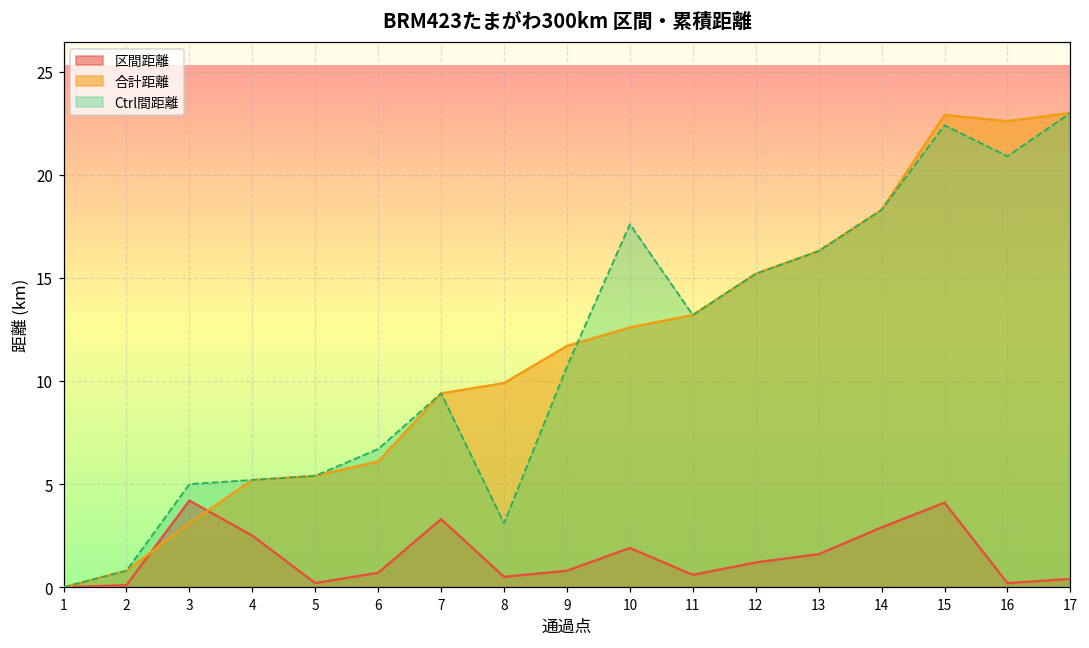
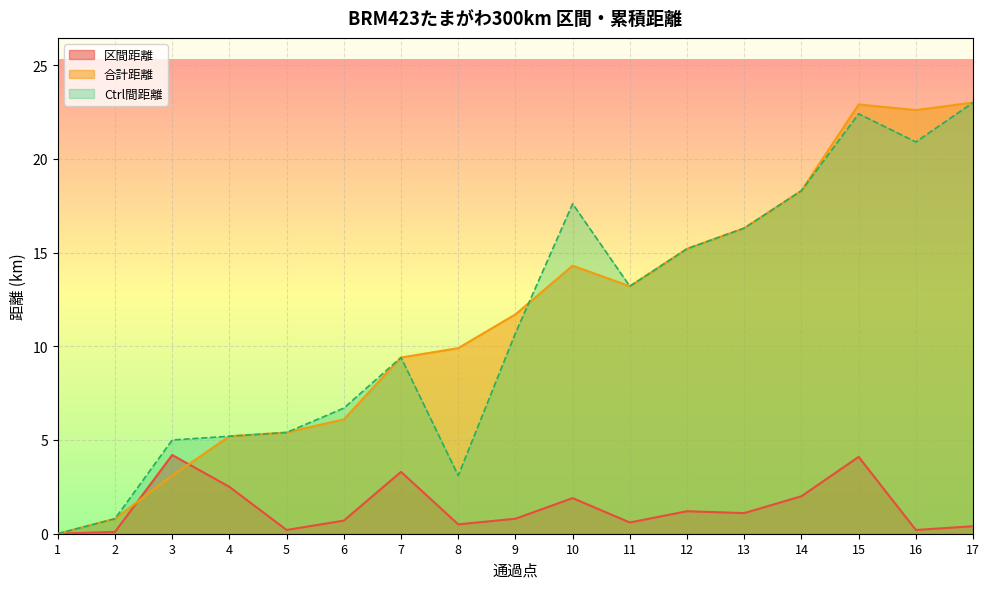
  {
    "区間距離": {
      "2": 0.1,
      "3": 4.2,
      "4": 2.5,
      "5": 0.2,
      "6": 0.7,
      "7": 3.3,
      "8": 0.5,
      "9": 0.8,
      "10": 1.9,
      "11": 0.6,
      "12": 1.2,
-     "13": 1.6,
-     "14": 2.9,
+     "13": 1.1,
+     "14": 2.0,
      "15": 4.1,
      "16": 0.2,
      "17": 0.4
    },
    "合計距離": {
      "3": 3.1,
      "6": 6.1,
      "8": 9.9,
      "9": 11.7,
-     "10": 12.6,
+     "10": 14.3,
      "15": 22.9,
      "16": 22.6
    },
    "Ctrl間距離": {
      "3": 5.0,
      "6": 6.7,
      "8": 3.1,
      "9": 10.7,
      "10": 17.6,
      "15": 22.4,
      "16": 20.9
    }
  }
